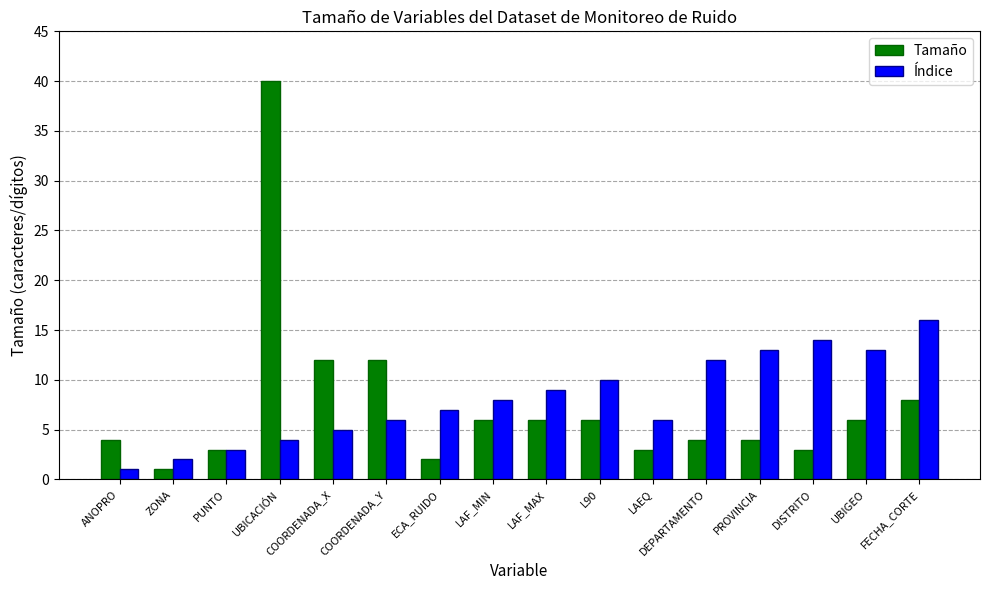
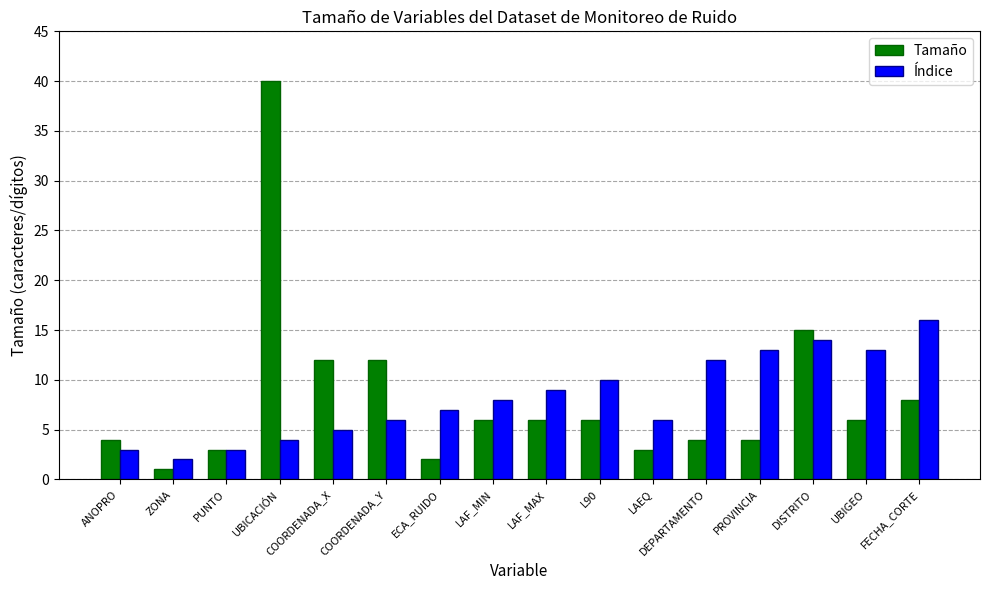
  {
    "Tamaño": {
      "ANOPRO": 4,
      "ZONA": 1,
      "PUNTO": 3,
      "UBICACIÓN": 40,
      "COORDENADA_X": 12,
      "COORDENADA_Y": 12,
      "ECA_RUIDO": 2,
      "LAF_MIN": 6,
      "LAF_MAX": 6,
      "L90": 6,
      "LAEQ": 3,
      "DEPARTAMENTO": 4,
      "PROVINCIA": 4,
-     "DISTRITO": 3,
+     "DISTRITO": 15,
      "UBIGEO": 6,
      "FECHA_CORTE": 8
    },
    "Índice": {
-     "ANOPRO": 1,
+     "ANOPRO": 3,
      "ZONA": 2,
      "PUNTO": 3,
      "UBICACIÓN": 4,
      "COORDENADA_X": 5,
      "COORDENADA_Y": 6,
      "ECA_RUIDO": 7,
      "LAF_MIN": 8,
      "LAF_MAX": 9,
      "L90": 10,
      "LAEQ": 6,
      "DEPARTAMENTO": 12,
      "PROVINCIA": 13,
      "DISTRITO": 14,
      "UBIGEO": 13,
      "FECHA_CORTE": 16
    }
  }
